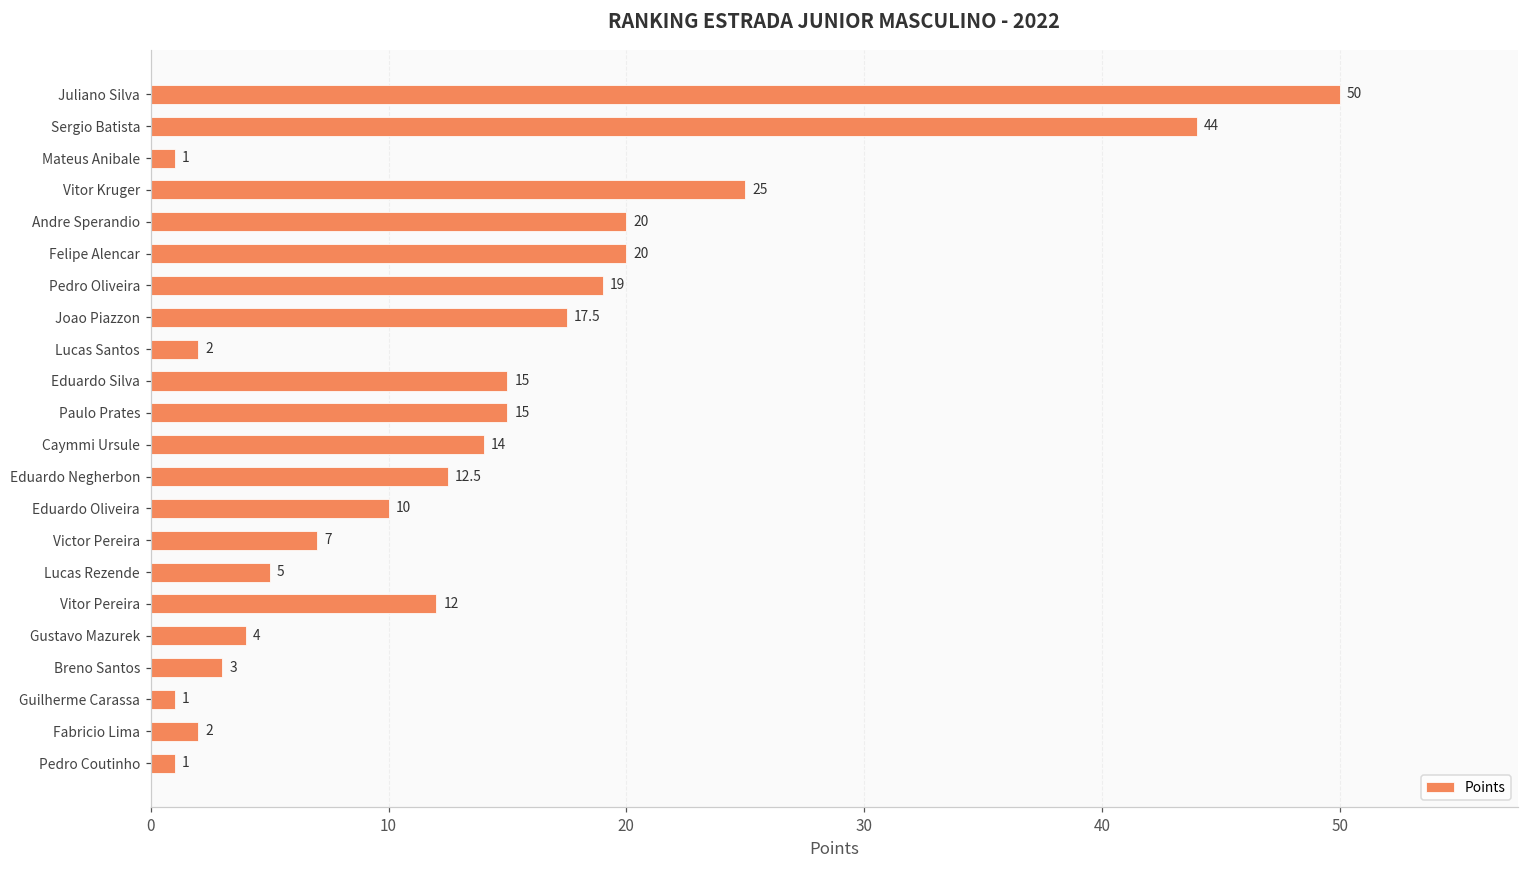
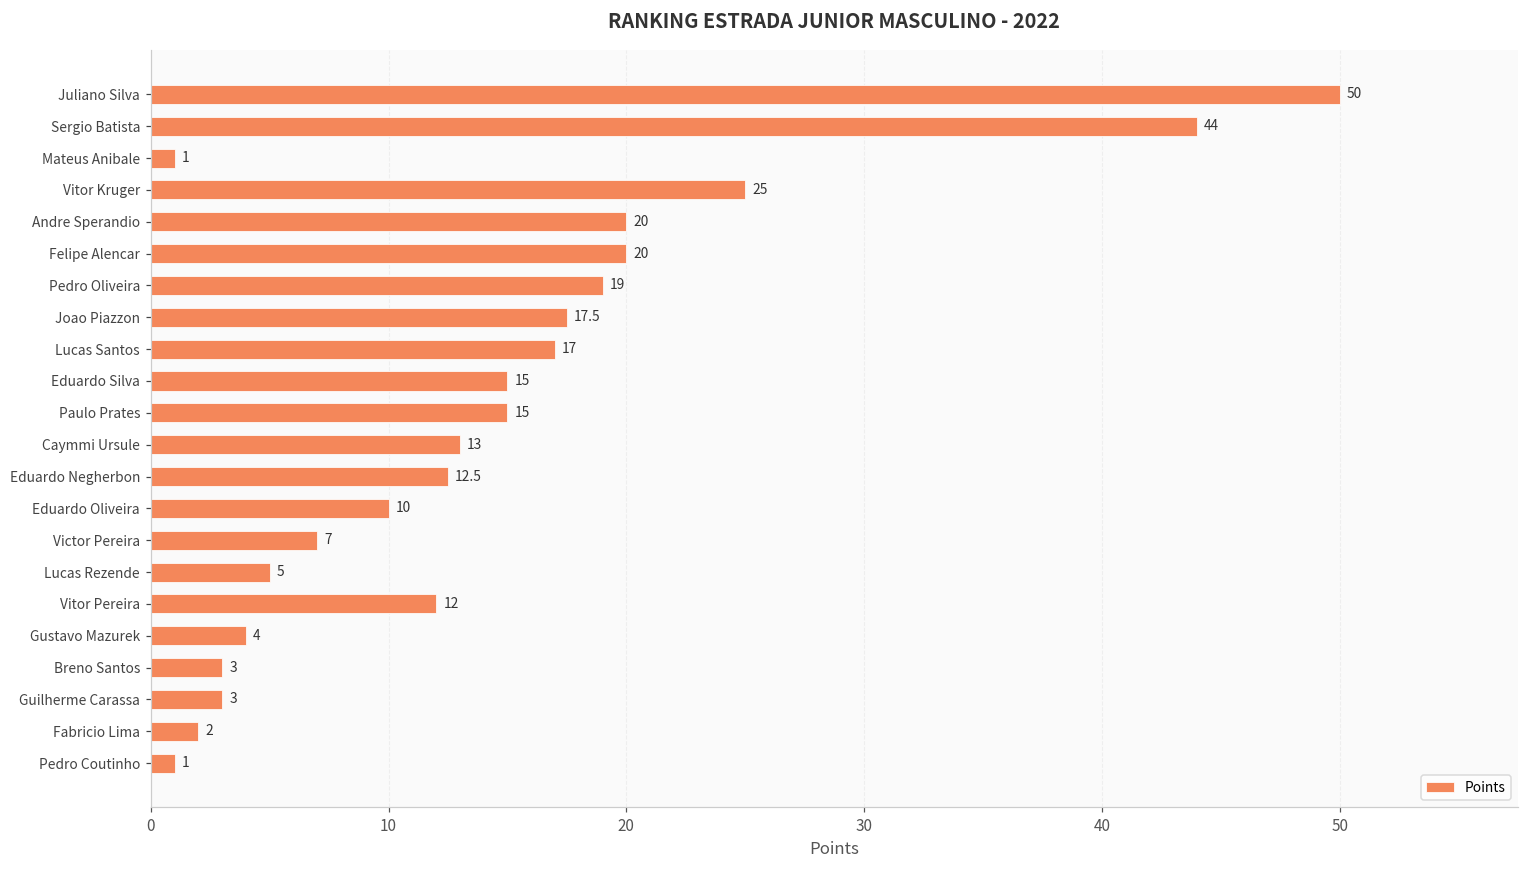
  {
    "Juliano Silva": 50,
    "Sergio Batista": 44,
    "Mateus Anibale": 1,
    "Vitor Kruger": 25,
    "Andre Sperandio": 20,
    "Felipe Alencar": 20,
    "Pedro Oliveira": 19,
    "Joao Piazzon": 17.5,
-   "Lucas Santos": 2,
+   "Lucas Santos": 17,
    "Eduardo Silva": 15,
    "Paulo Prates": 15,
-   "Caymmi Ursule": 14,
+   "Caymmi Ursule": 13,
    "Eduardo Negherbon": 12.5,
    "Eduardo Oliveira": 10,
    "Victor Pereira": 7,
    "Lucas Rezende": 5,
    "Vitor Pereira": 12,
    "Gustavo Mazurek": 4,
    "Breno Santos": 3,
-   "Guilherme Carassa": 1,
+   "Guilherme Carassa": 3,
    "Fabricio Lima": 2,
    "Pedro Coutinho": 1
  }
